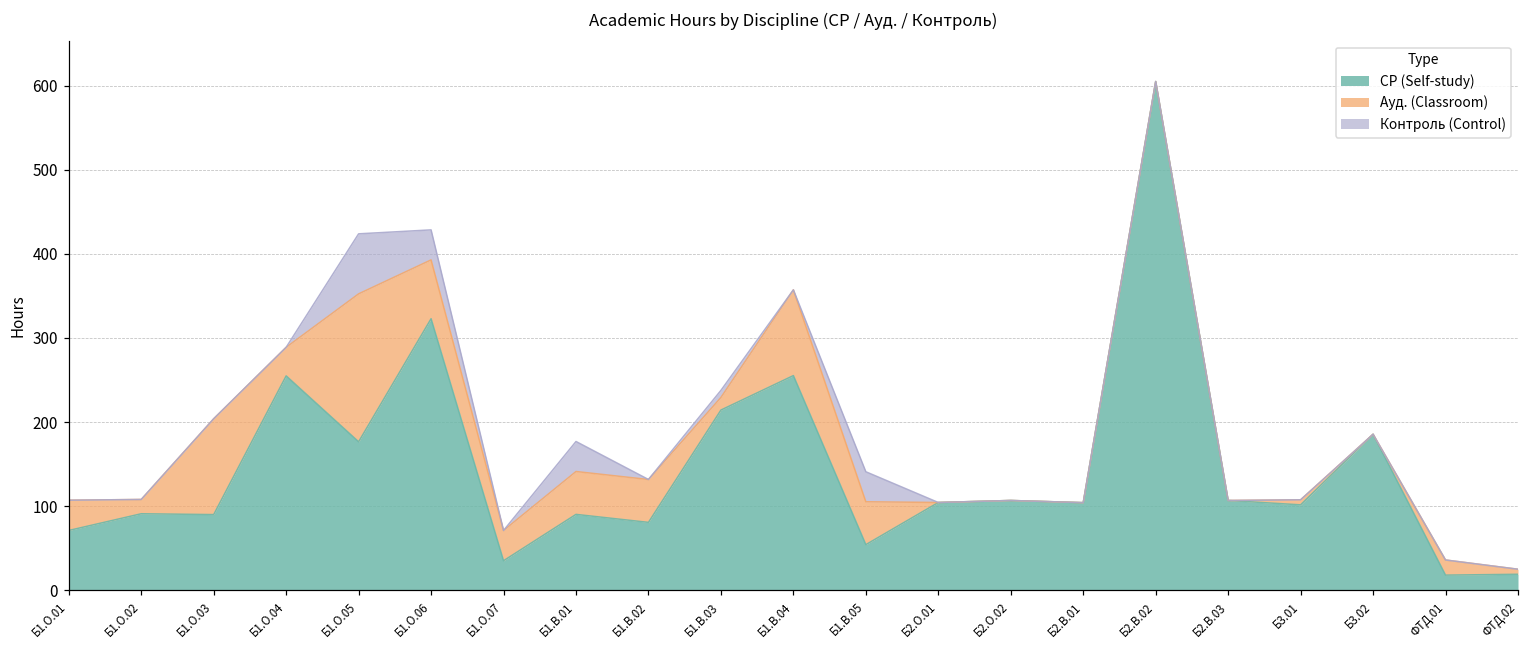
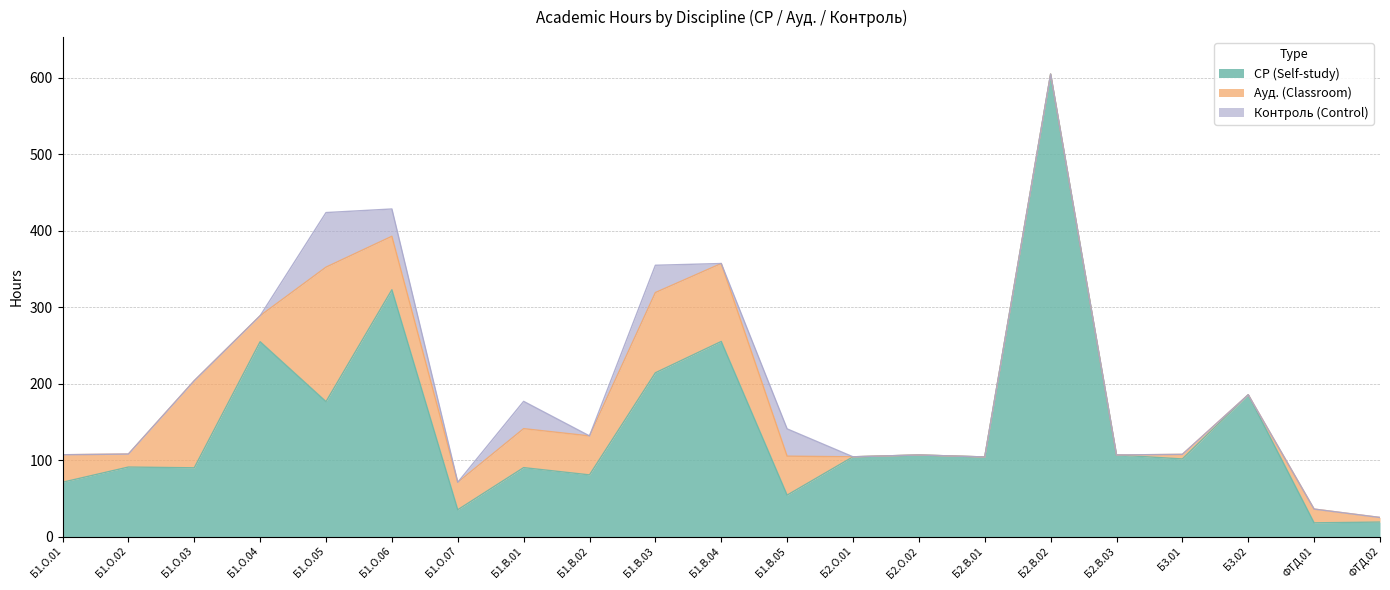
  {
    "СР (Self-study)": {
      "Б1.О.01": 70,
      "Б1.О.02": 90,
      "Б1.О.03": 90,
      "Б1.О.04": 250,
      "Б1.О.05": 180,
      "Б1.О.06": 320,
      "Б1.О.07": 40,
      "Б1.В.01": 90,
      "Б1.В.02": 80,
      "Б1.В.03": 210,
      "Б1.В.04": 260,
      "Б1.В.05": 50,
      "Б3.01": 100,
      "ФТД.01": 20,
      "ФТД.02": 20
    },
    "Ауд. (Classroom)": {
      "Б1.О.05": 180,
      "Б1.О.06": 70,
      "Б1.В.01": 50,
-     "Б1.В.03": 20,
+     "Б1.В.03": 110,
      "Б1.В.05": 50
    },
    "Контроль (Control)": {
      "Б1.О.05": 70,
      "Б1.О.06": 40,
      "Б1.В.01": 40,
-     "Б1.В.03": 10,
+     "Б1.В.03": 40,
      "Б1.В.05": 40
    }
  }
